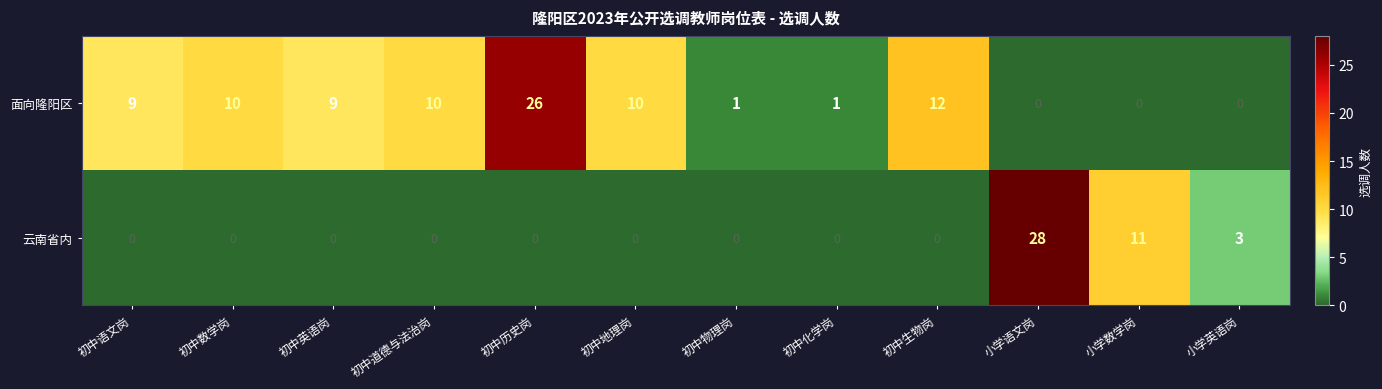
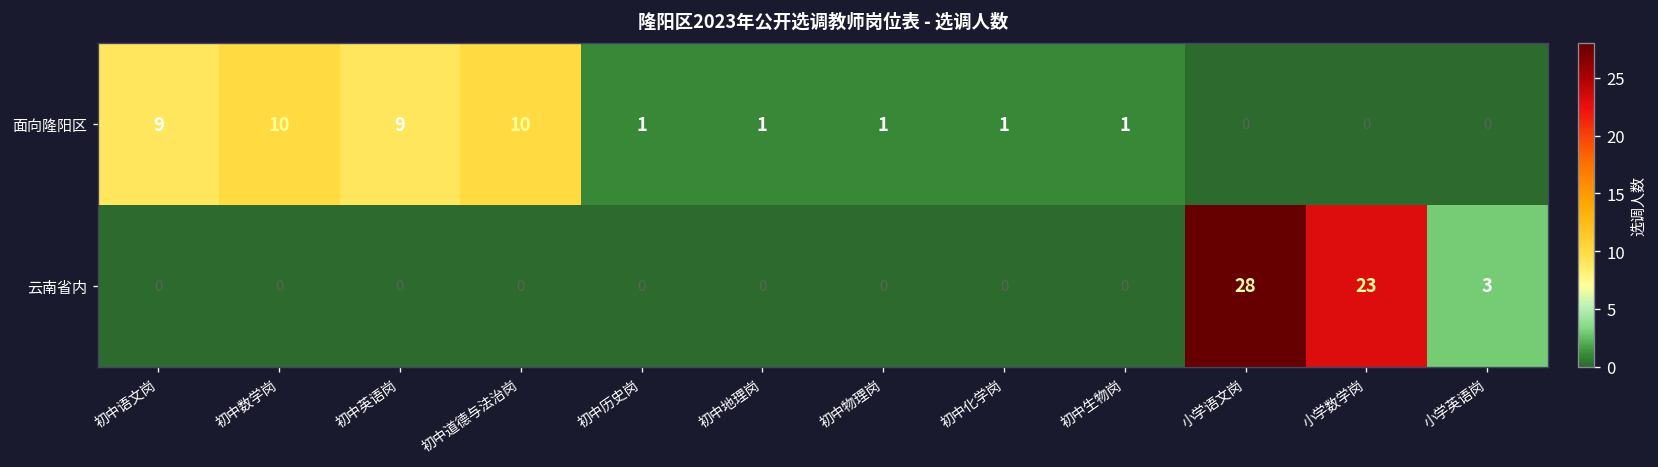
  {
    "面向隆阳区": {
      "初中语文岗": 9,
      "初中数学岗": 10,
      "初中英语岗": 9,
      "初中道德与法治岗": 10,
-     "初中历史岗": 26,
-     "初中地理岗": 10,
+     "初中历史岗": 1,
+     "初中地理岗": 1,
      "初中物理岗": 1,
      "初中化学岗": 1,
-     "初中生物岗": 12
+     "初中生物岗": 1
    },
    "云南省内": {
      "小学语文岗": 28,
-     "小学数学岗": 11,
+     "小学数学岗": 23,
      "小学英语岗": 3
    }
  }
